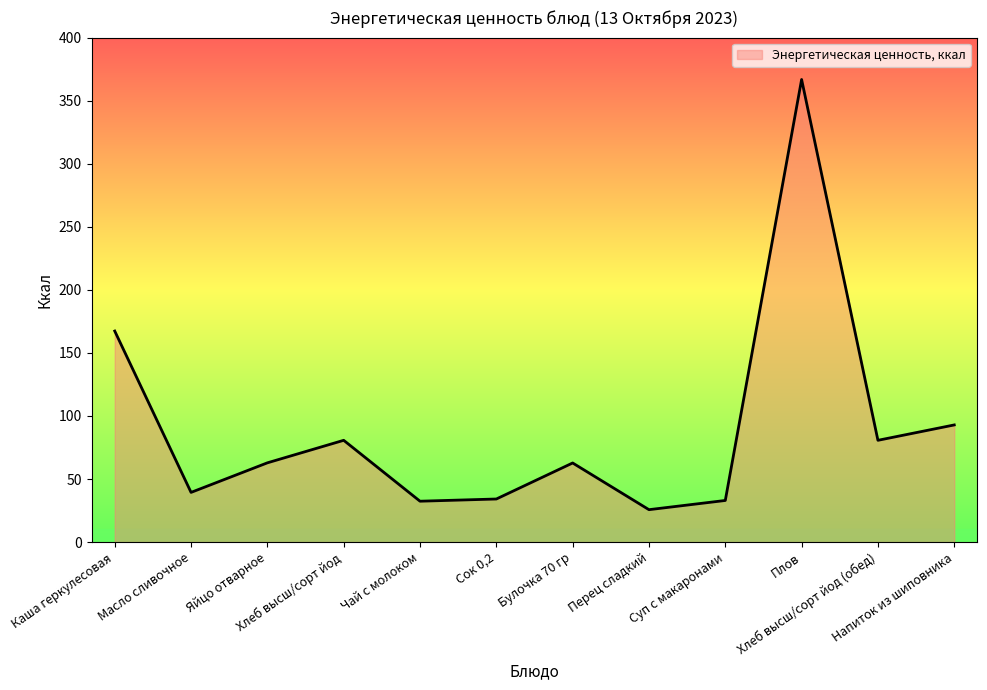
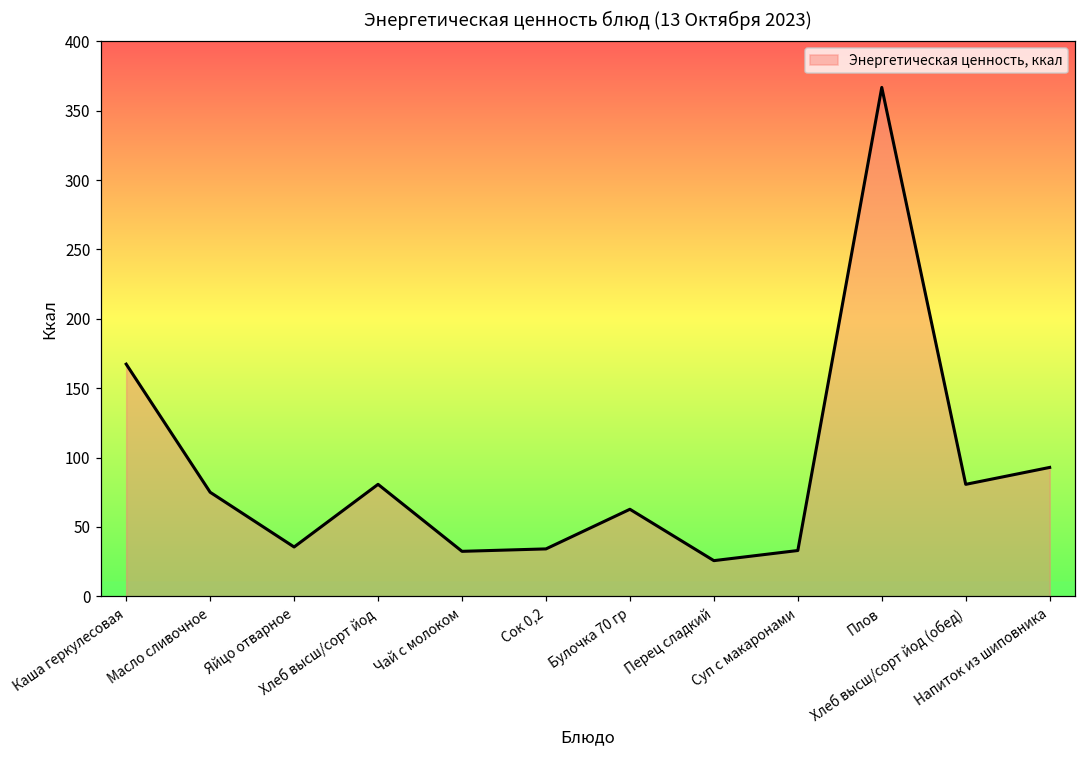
  {
    "Каша геркулесовая": 167,
-   "Масло сливочное": 39,
-   "Яйцо отварное": 63,
+   "Масло сливочное": 75,
+   "Яйцо отварное": 36,
    "Хлеб высш/сорт йод": 81,
    "Чай с молоком": 32,
    "Сок 0,2": 34,
    "Булочка 70 гр": 63,
    "Перец сладкий": 26,
    "Суп с макаронами": 33,
    "Плов": 367,
    "Хлеб высш/сорт йод (обед)": 81,
    "Напиток из шиповника": 93
  }
